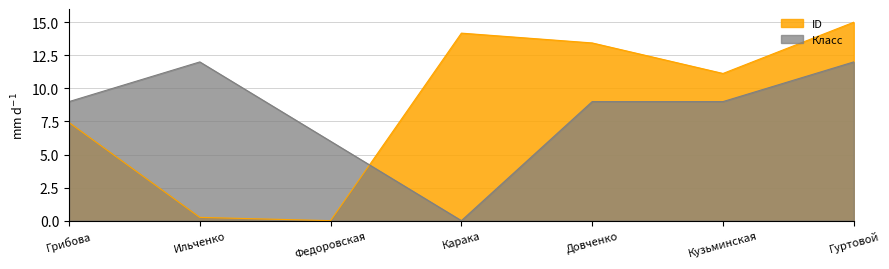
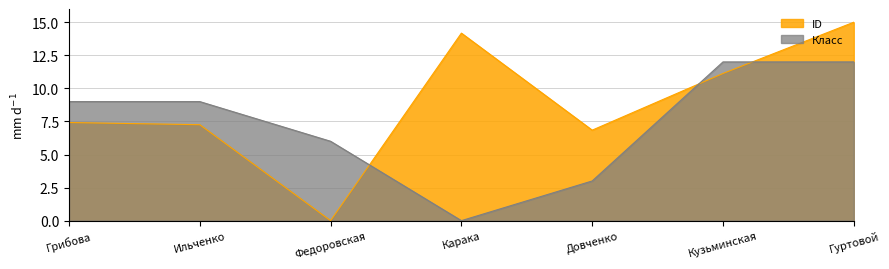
  {
    "ID": {
      "Грибова": 7.4,
-     "Ильченко": 0.2,
+     "Ильченко": 7.3,
      "Федоровская": 0.0,
      "Карака": 14.2,
-     "Довченко": 13.4,
+     "Довченко": 6.8,
      "Кузьминская": 11.1,
      "Гуртовой": 15.0
    },
    "Класс": {
      "Грибова": 9.0,
-     "Ильченко": 12.0,
+     "Ильченко": 9.0,
      "Федоровская": 6.0,
      "Карака": 0.0,
-     "Довченко": 9.0,
-     "Кузьминская": 9.0,
+     "Довченко": 3.0,
+     "Кузьминская": 12.0,
      "Гуртовой": 12.0
    }
  }
